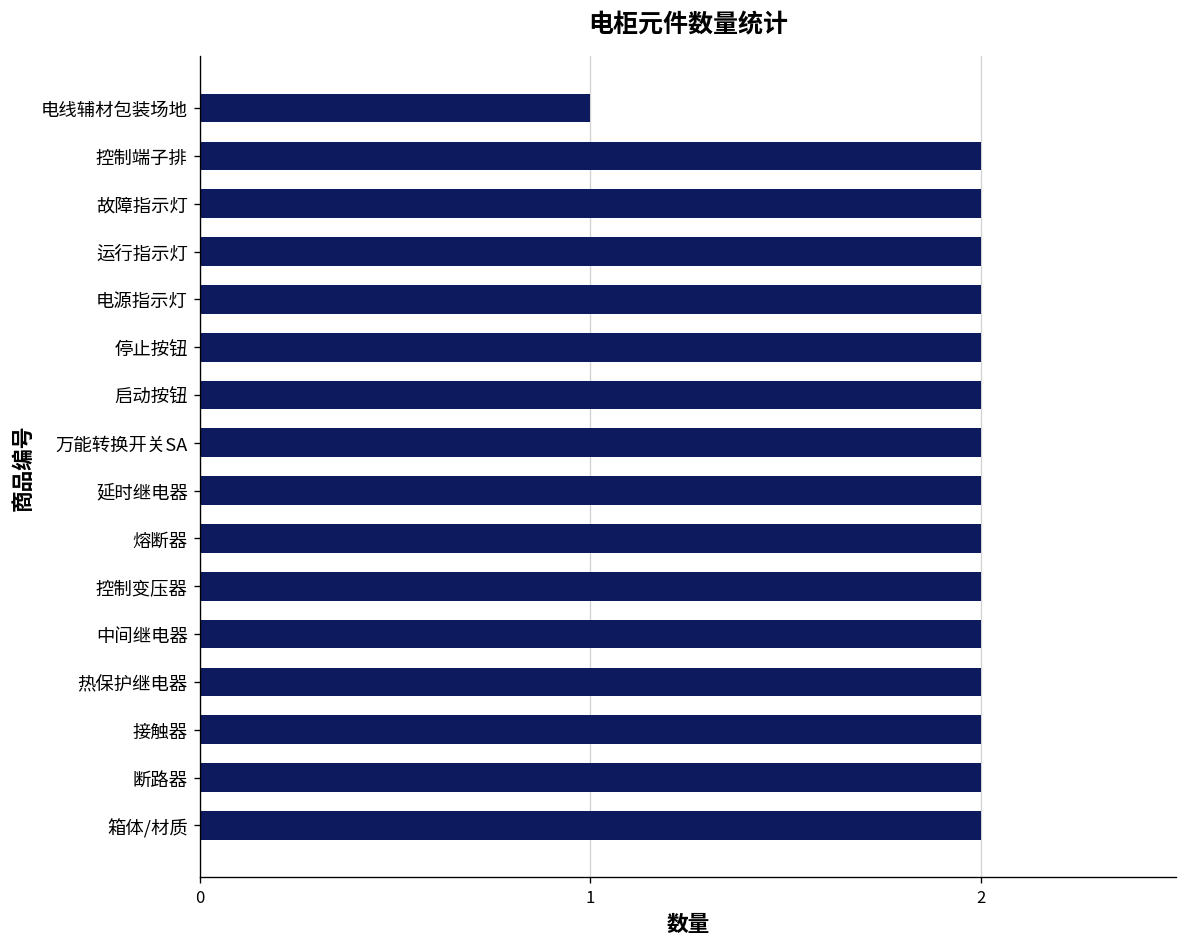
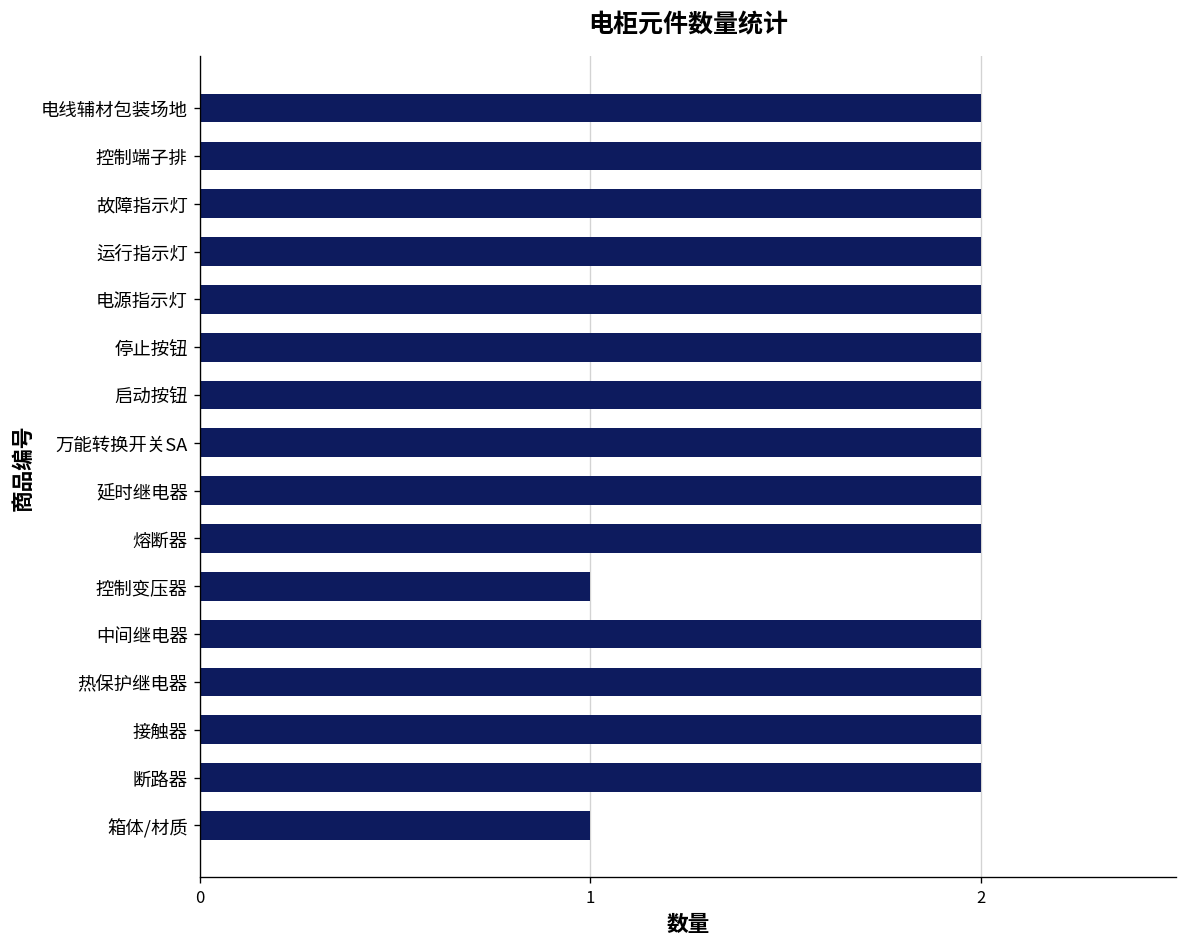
  {
-   "电线辅材包装场地": 1,
+   "电线辅材包装场地": 2,
    "控制端子排": 2,
    "故障指示灯": 2,
    "运行指示灯": 2,
    "电源指示灯": 2,
    "停止按钮": 2,
    "启动按钮": 2,
    "万能转换开关SA": 2,
    "延时继电器": 2,
    "熔断器": 2,
-   "控制变压器": 2,
+   "控制变压器": 1,
    "中间继电器": 2,
    "热保护继电器": 2,
    "接触器": 2,
    "断路器": 2,
-   "箱体/材质": 2
+   "箱体/材质": 1
  }
